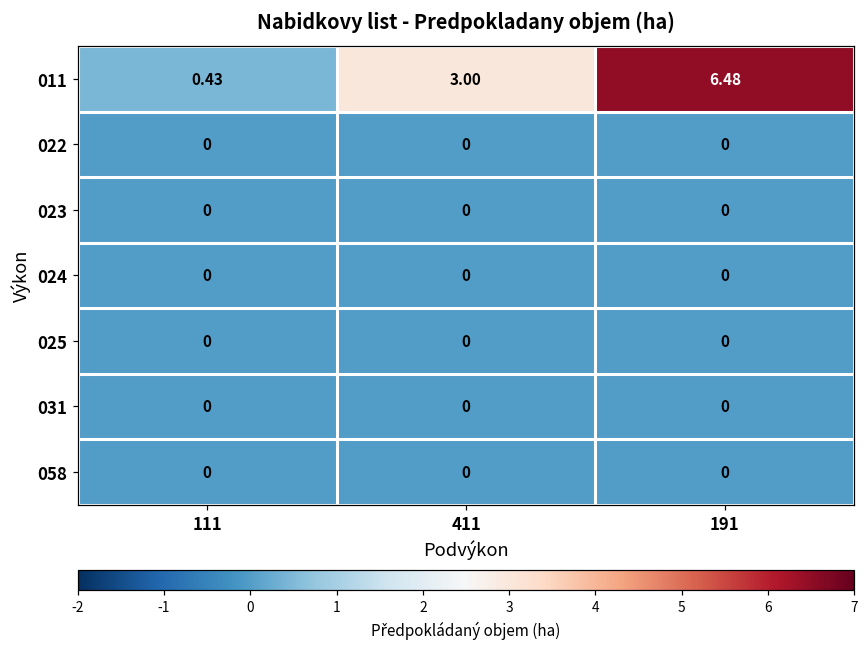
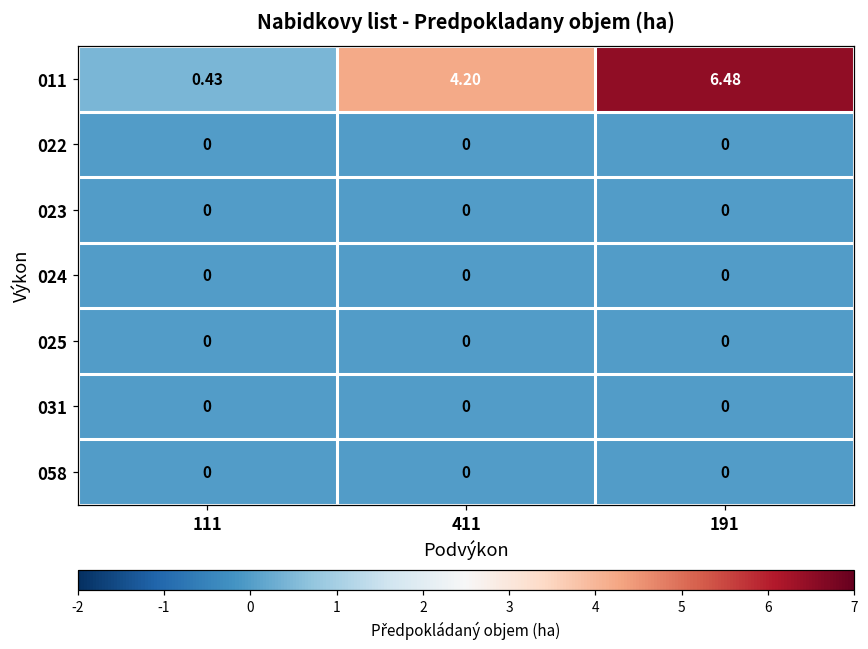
  {
    "011": {
      "111": 0.43,
-     "411": 3.00,
+     "411": 4.20,
      "191": 6.48
    },
    "022": {
      "111": 0,
      "411": 0,
      "191": 0
    },
    "023": {
      "111": 0,
      "411": 0,
      "191": 0
    },
    "024": {
      "111": 0,
      "411": 0,
      "191": 0
    },
    "025": {
      "111": 0,
      "411": 0,
      "191": 0
    },
    "031": {
      "111": 0,
      "411": 0,
      "191": 0
    },
    "058": {
      "111": 0,
      "411": 0,
      "191": 0
    }
  }
